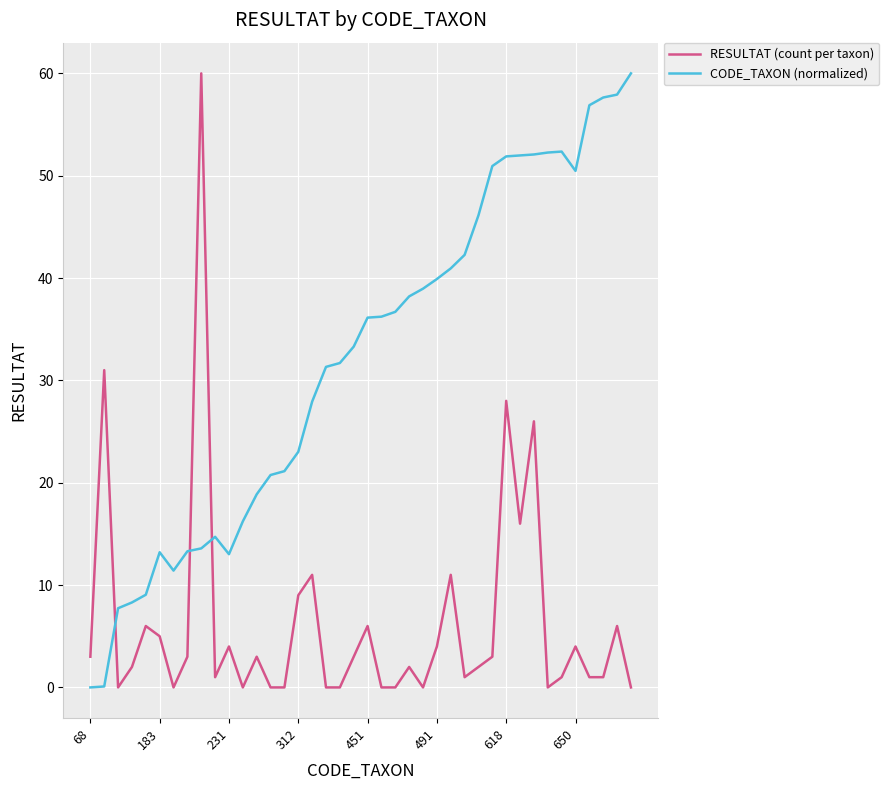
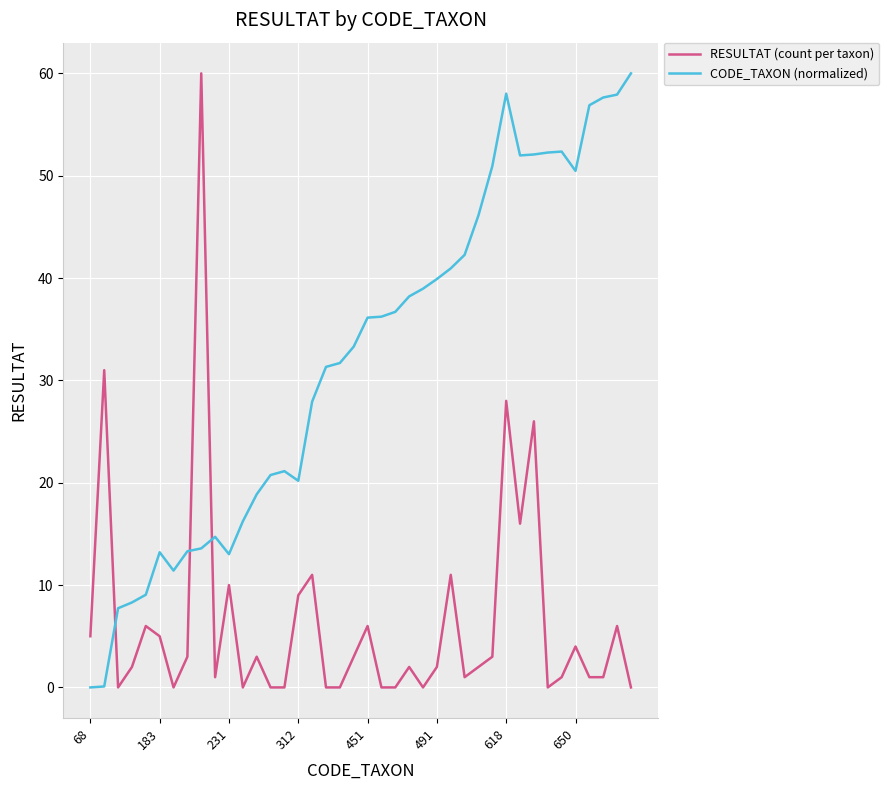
  {
    "RESULTAT (count per taxon)": {
-     "68": 3,
+     "68": 5,
      "183": 5,
-     "231": 4,
+     "231": 10,
      "312": 9,
      "451": 6,
-     "491": 4,
+     "491": 2,
      "618": 28,
      "650": 4
    },
    "CODE_TAXON (normalized)": {
      "68": 0.0,
      "183": 13.2,
      "231": 13.0,
-     "312": 23.0,
+     "312": 20.2,
      "451": 36.1,
      "491": 39.9,
-     "618": 51.9,
+     "618": 58.0,
      "650": 50.5
    }
  }
